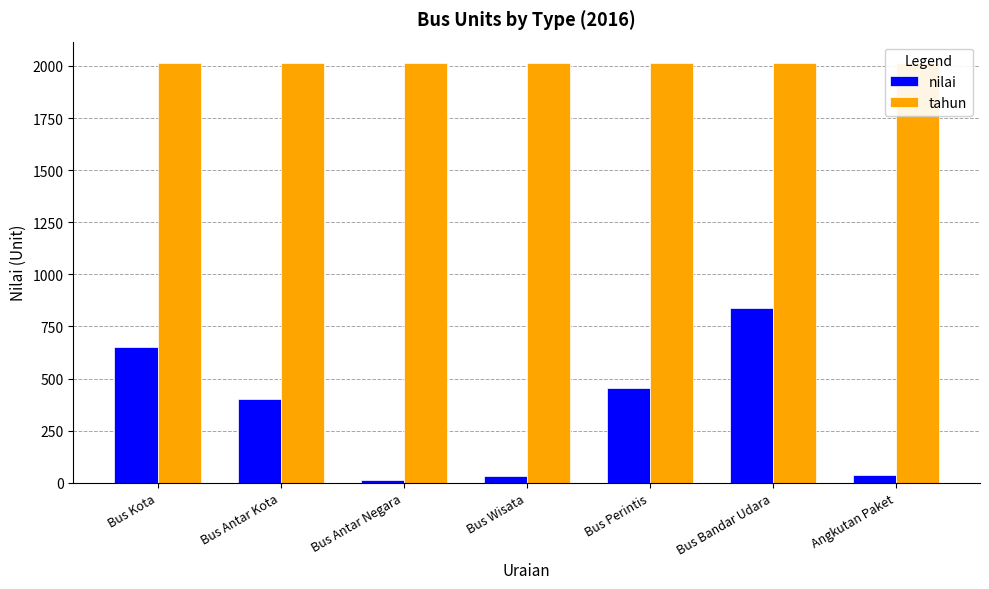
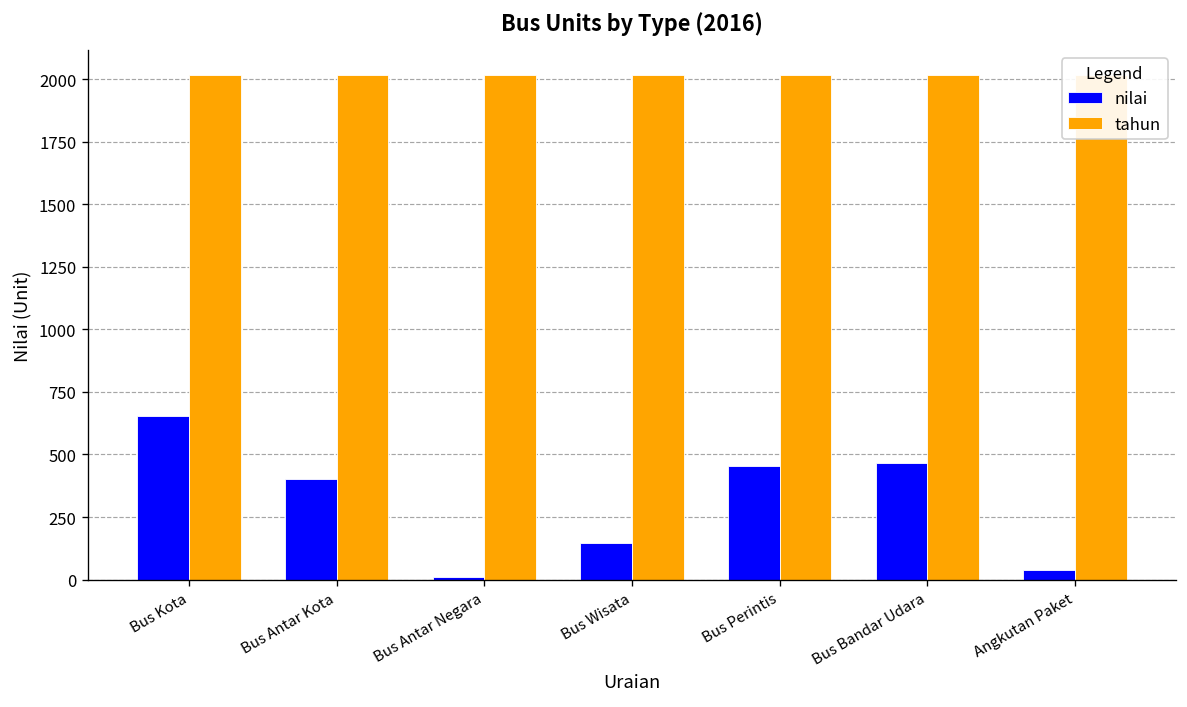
  {
    "nilai": {
      "Bus Kota": 650,
      "Bus Antar Kota": 400,
      "Bus Antar Negara": 10,
-     "Bus Wisata": 30,
+     "Bus Wisata": 150,
      "Bus Perintis": 450,
-     "Bus Bandar Udara": 840,
+     "Bus Bandar Udara": 470,
      "Angkutan Paket": 40
    },
    "tahun": {
      "Bus Kota": 2020,
      "Bus Antar Kota": 2020,
      "Bus Antar Negara": 2020,
      "Bus Wisata": 2020,
      "Bus Perintis": 2020,
      "Bus Bandar Udara": 2020
    }
  }
